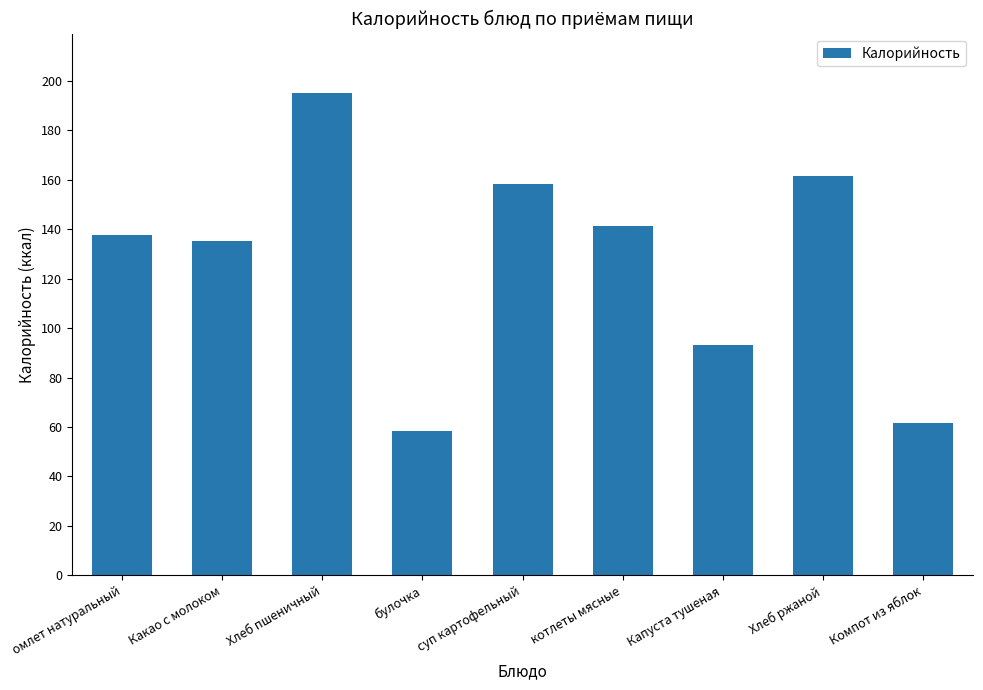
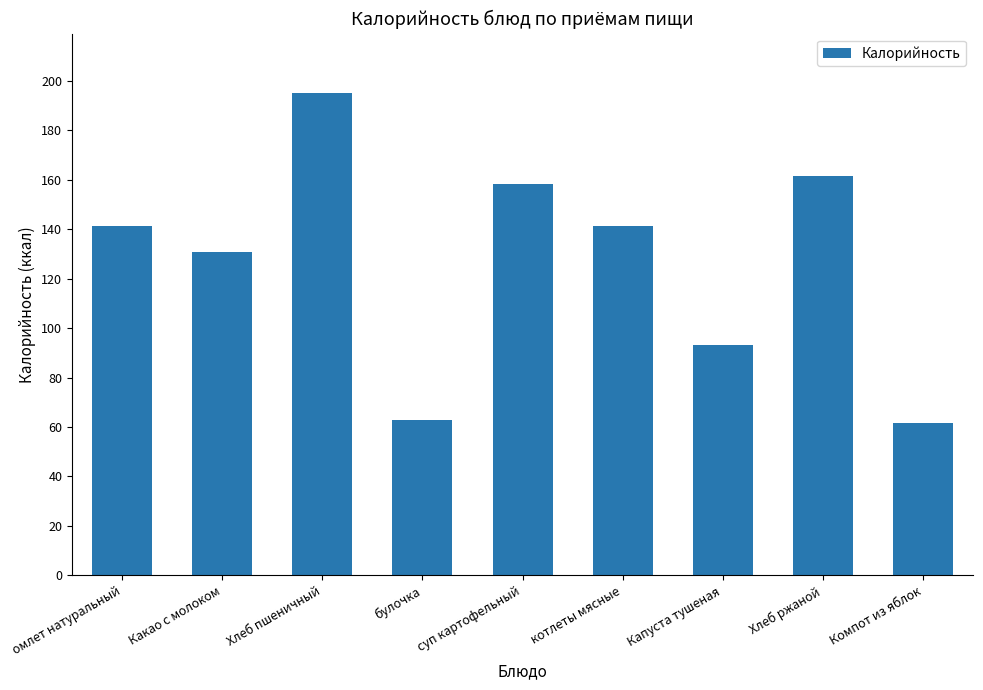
  {
-   "омлет натуральный": 138,
-   "Какао с молоком": 135,
+   "омлет натуральный": 141,
+   "Какао с молоком": 131,
    "Хлеб пшеничный": 195,
-   "булочка": 58,
+   "булочка": 63,
    "суп картофельный": 158,
    "котлеты мясные": 141,
    "Капуста тушеная": 93,
    "Хлеб ржаной": 162,
    "Компот из яблок": 62
  }
